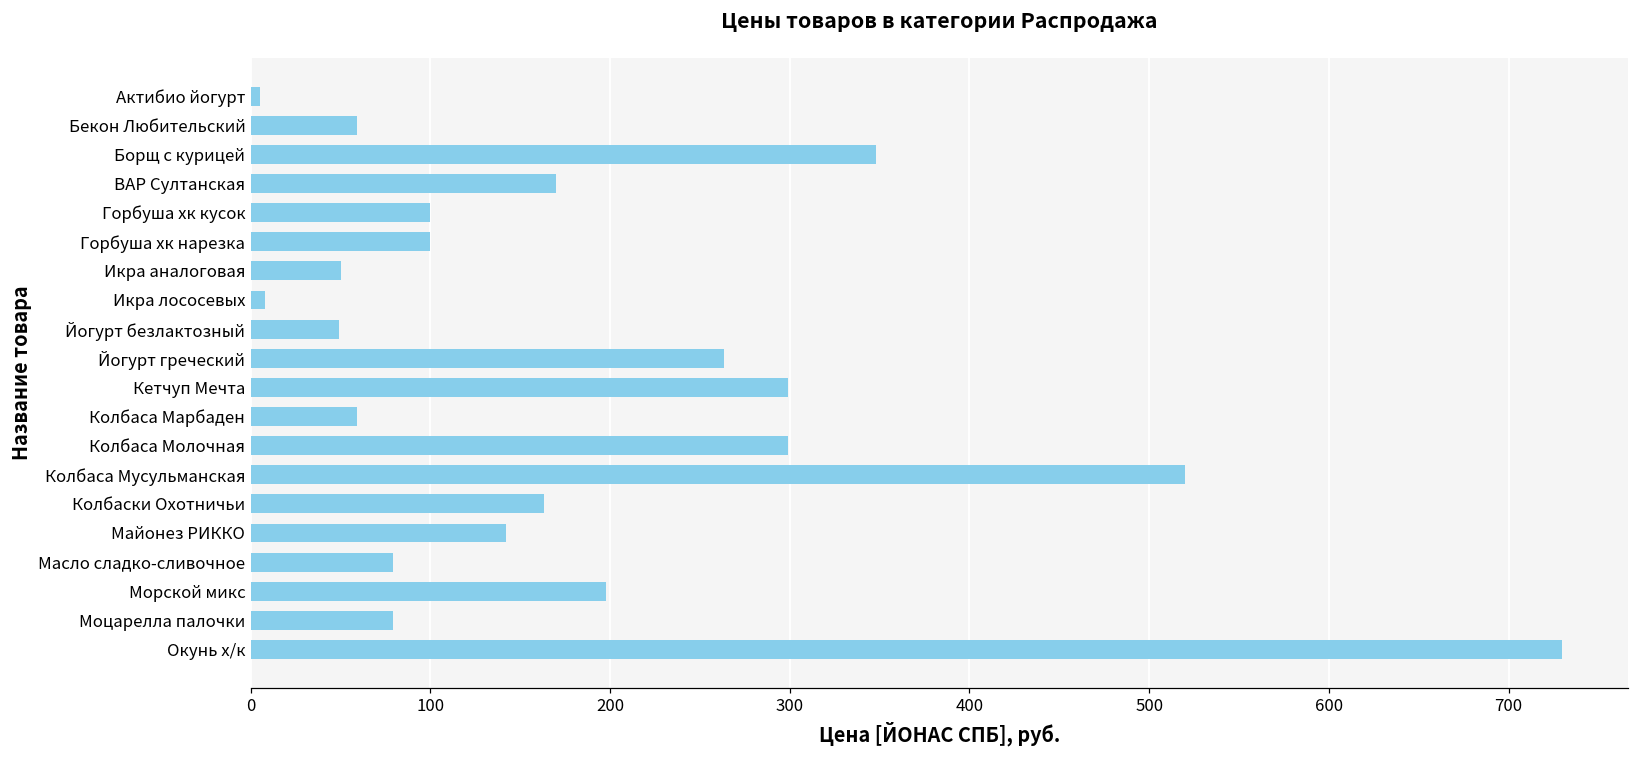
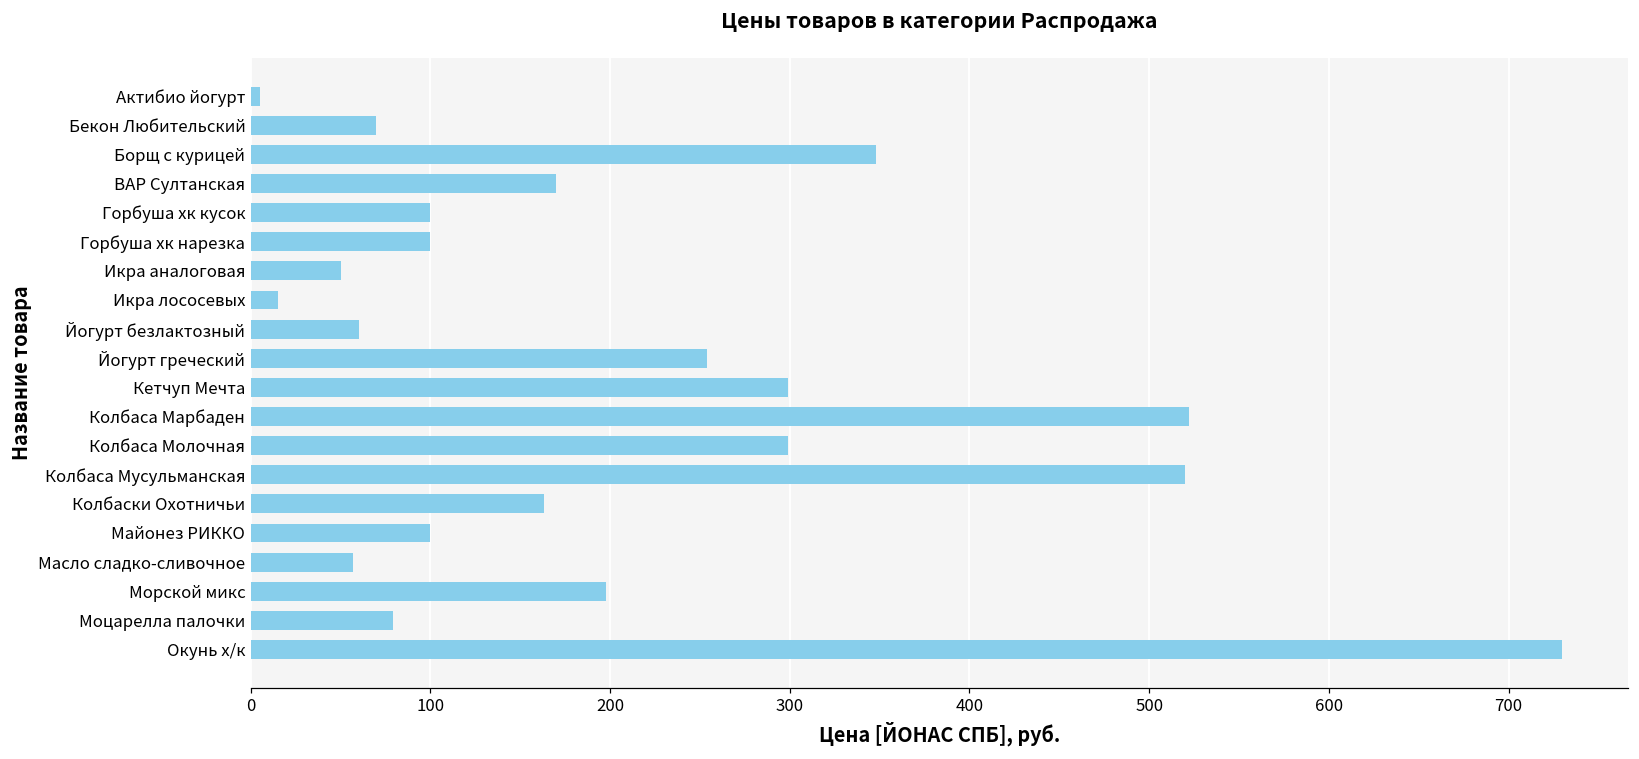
  {
    "Актибио йогурт": 5,
-   "Бекон Любительский": 59,
+   "Бекон Любительский": 70,
    "Борщ с курицей": 348,
    "ВАР Султанская": 170,
    "Горбуша хк кусок": 100,
    "Горбуша хк нарезка": 100,
    "Икра аналоговая": 50,
-   "Икра лососевых": 8,
-   "Йогурт безлактозный": 49,
-   "Йогурт греческий": 263,
+   "Икра лососевых": 15,
+   "Йогурт безлактозный": 60,
+   "Йогурт греческий": 254,
    "Кетчуп Мечта": 299,
-   "Колбаса Марбаден": 59,
+   "Колбаса Марбаден": 522,
    "Колбаса Молочная": 299,
    "Колбаса Мусульманская": 520,
    "Колбаски Охотничьи": 163,
-   "Майонез РИККО": 142,
-   "Масло сладко-сливочное": 79,
+   "Майонез РИККО": 100,
+   "Масло сладко-сливочное": 57,
    "Морской микс": 198,
    "Моцарелла палочки": 79,
    "Окунь х/к": 730
  }
